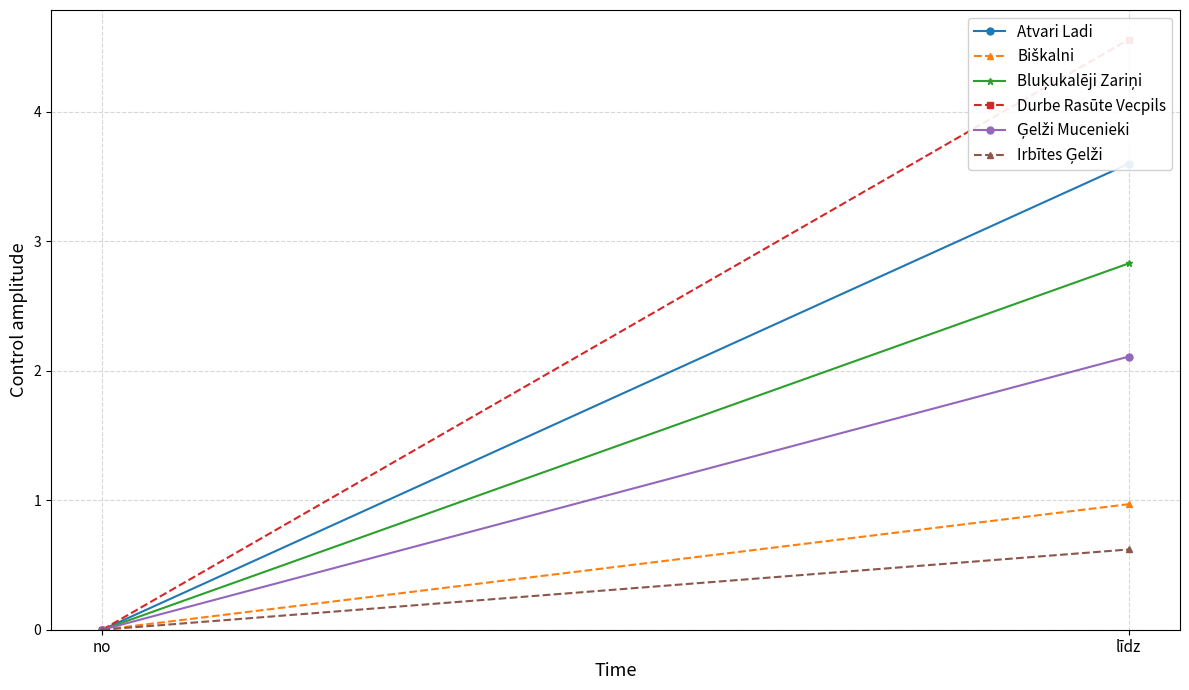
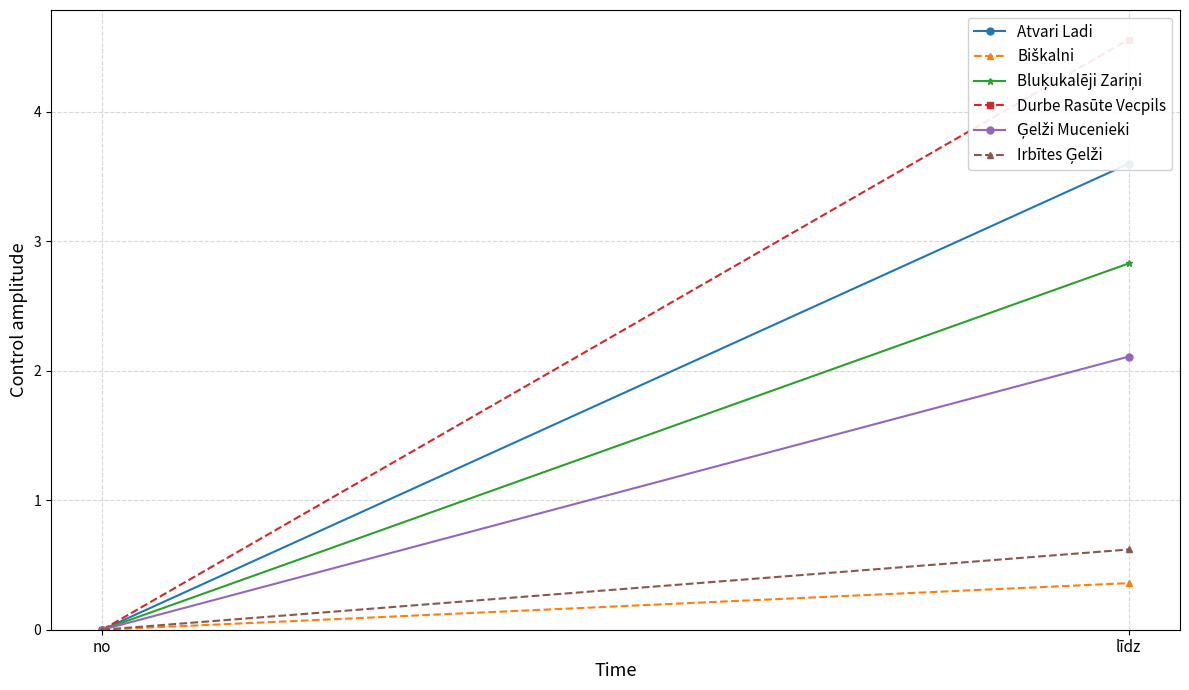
  {
    "Biškalni": {
-     "līdz": 0.97
+     "līdz": 0.36
    },
    "Bluķukalēji Zariņi": {
      "līdz": 2.83
    },
    "Ģelži Mucenieki": {
      "līdz": 2.11
    },
    "Irbītes Ģelži": {
      "līdz": 0.62
    }
  }
